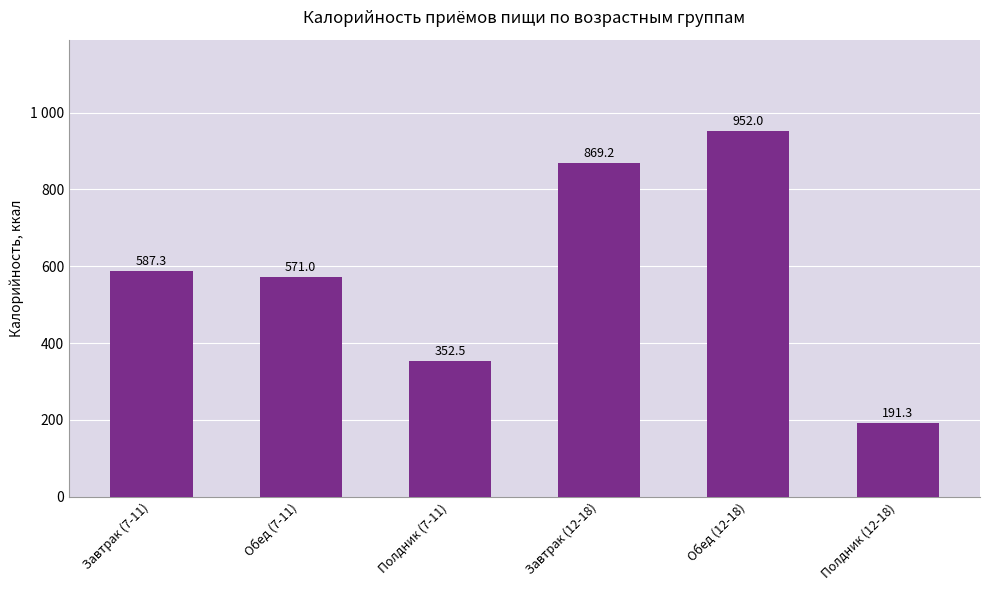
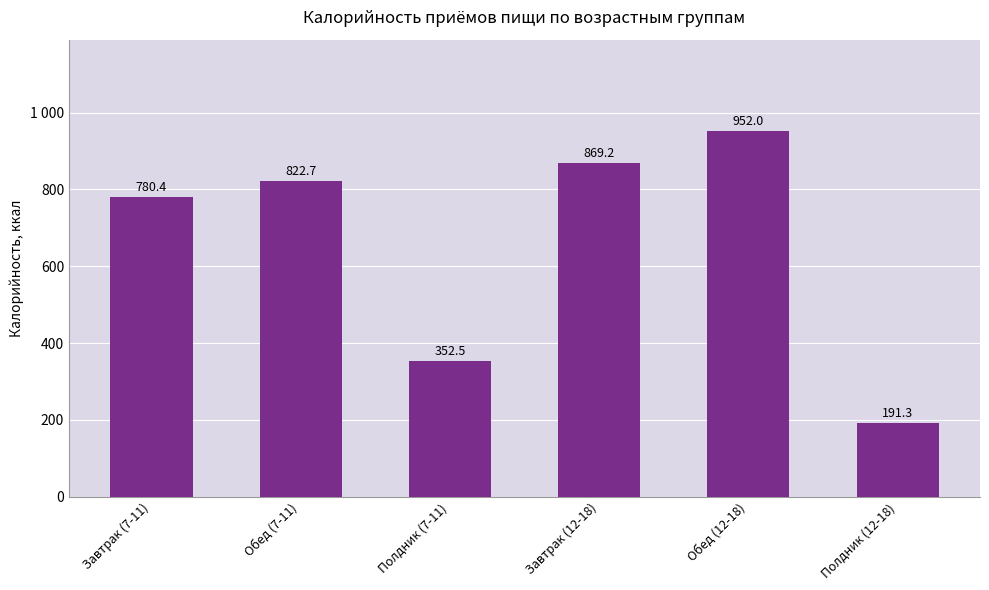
  {
-   "Завтрак (7-11)": 587.3,
-   "Обед (7-11)": 571.0,
+   "Завтрак (7-11)": 780.4,
+   "Обед (7-11)": 822.7,
    "Полдник (7-11)": 352.5,
    "Завтрак (12-18)": 869.2,
    "Обед (12-18)": 952.0,
    "Полдник (12-18)": 191.3
  }
